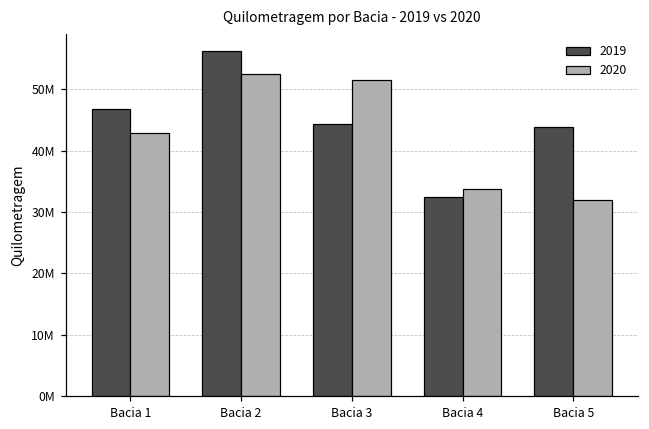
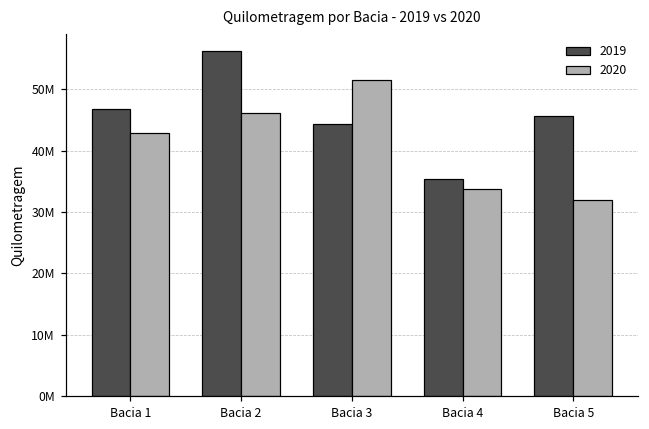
  {
    "2019": {
      "Bacia 1": 47000000,
      "Bacia 2": 56000000,
      "Bacia 3": 44000000,
-     "Bacia 4": 32000000,
-     "Bacia 5": 44000000
+     "Bacia 4": 35000000,
+     "Bacia 5": 46000000
    },
    "2020": {
      "Bacia 1": 43000000,
-     "Bacia 2": 53000000,
+     "Bacia 2": 46000000,
      "Bacia 3": 51000000,
      "Bacia 4": 34000000,
      "Bacia 5": 32000000
    }
  }
